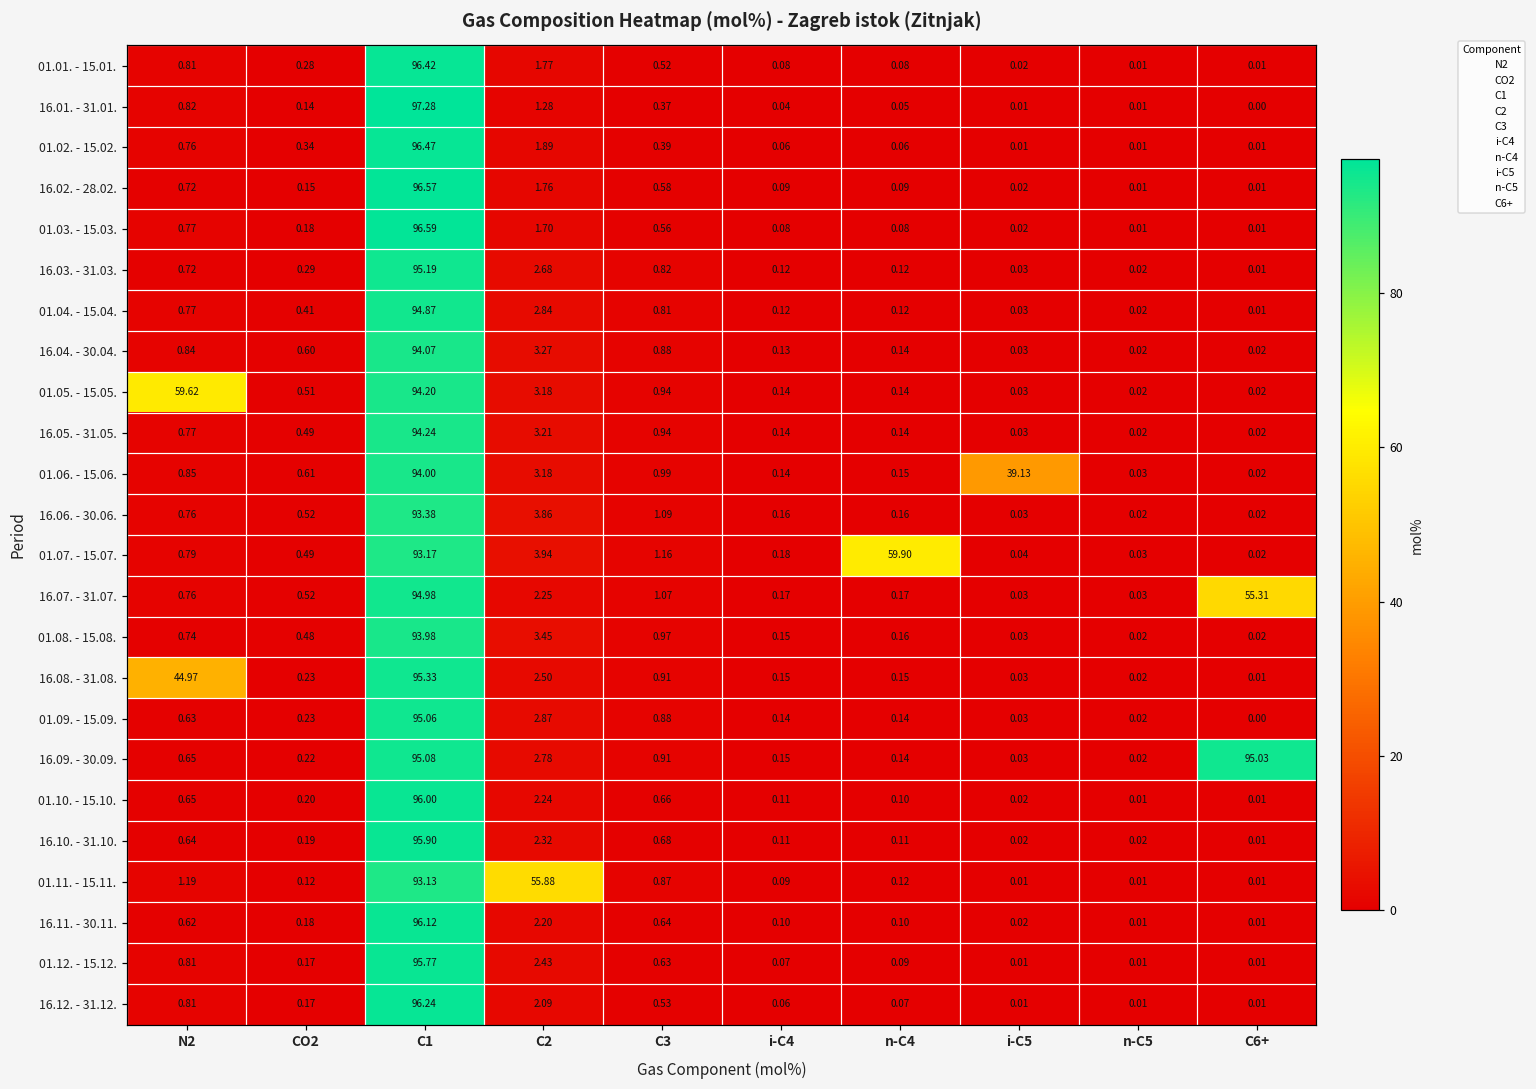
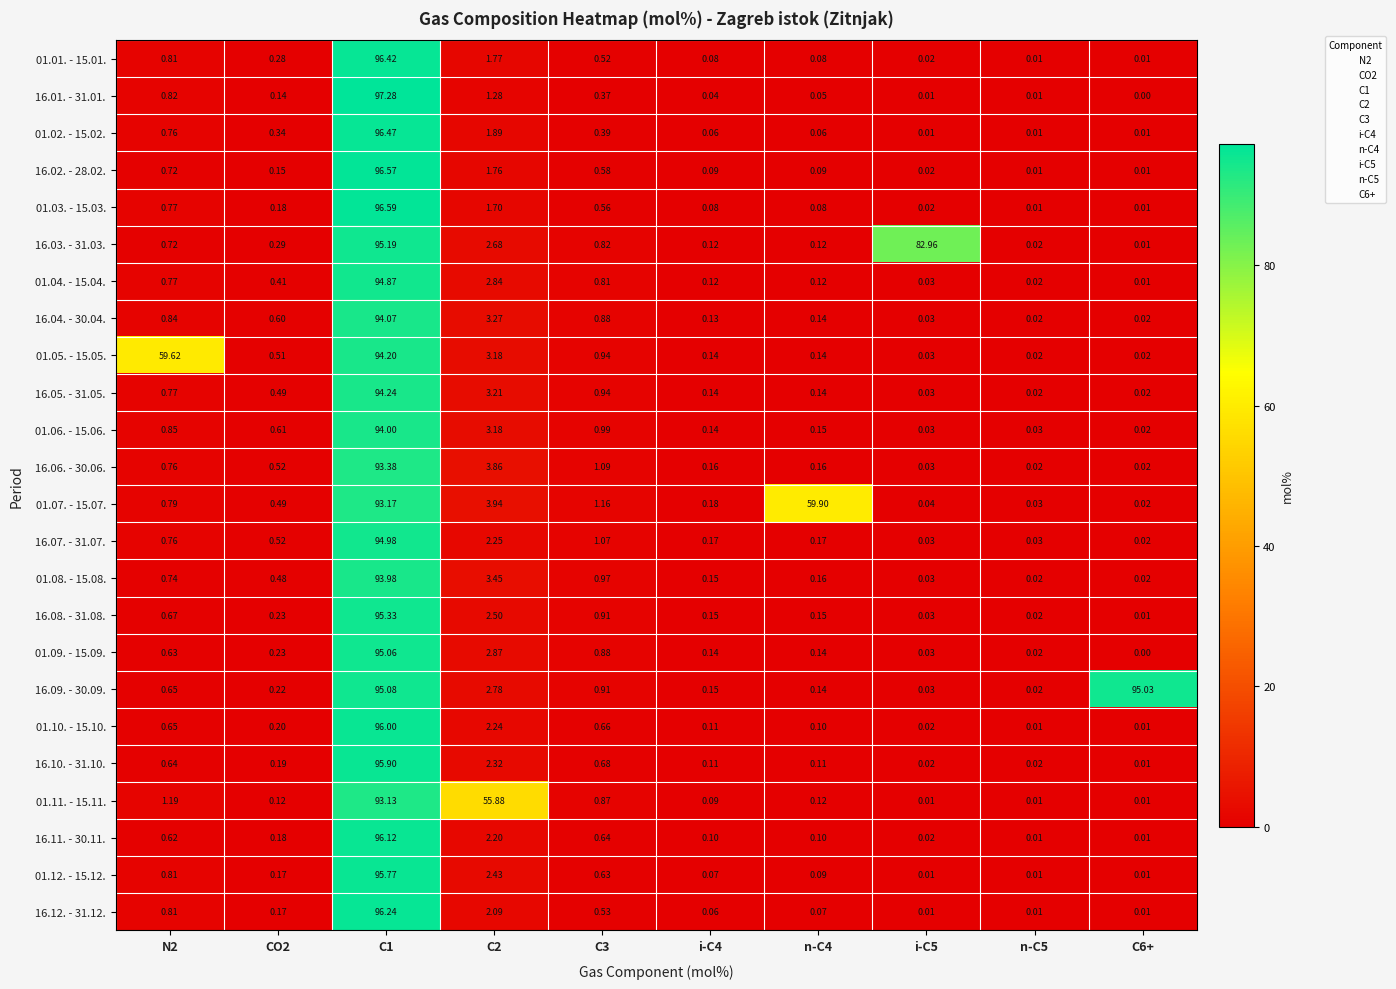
  {
    "16.03. - 31.03.": {
      "N2": 0.72,
      "CO2": 0.29,
      "C1": 95.19,
      "C2": 2.68,
      "C3": 0.82,
      "i-C4": 0.12,
      "n-C4": 0.12,
-     "i-C5": 0.03,
+     "i-C5": 82.96,
      "n-C5": 0.02,
      "C6+": 0.01
    },
    "01.06. - 15.06.": {
      "N2": 0.85,
      "CO2": 0.61,
      "C1": 94.00,
      "C2": 3.18,
      "C3": 0.99,
      "i-C4": 0.14,
      "n-C4": 0.15,
-     "i-C5": 39.13,
+     "i-C5": 0.03,
      "n-C5": 0.03,
      "C6+": 0.02
    },
    "16.07. - 31.07.": {
      "N2": 0.76,
      "CO2": 0.52,
      "C1": 94.98,
      "C2": 2.25,
      "C3": 1.07,
      "i-C4": 0.17,
      "n-C4": 0.17,
      "i-C5": 0.03,
      "n-C5": 0.03,
-     "C6+": 55.31
+     "C6+": 0.02
    },
    "16.08. - 31.08.": {
-     "N2": 44.97,
+     "N2": 0.67,
      "CO2": 0.23,
      "C1": 95.33,
      "C2": 2.50,
      "C3": 0.91,
      "i-C4": 0.15,
      "n-C4": 0.15,
      "i-C5": 0.03,
      "n-C5": 0.02,
      "C6+": 0.01
    }
  }
